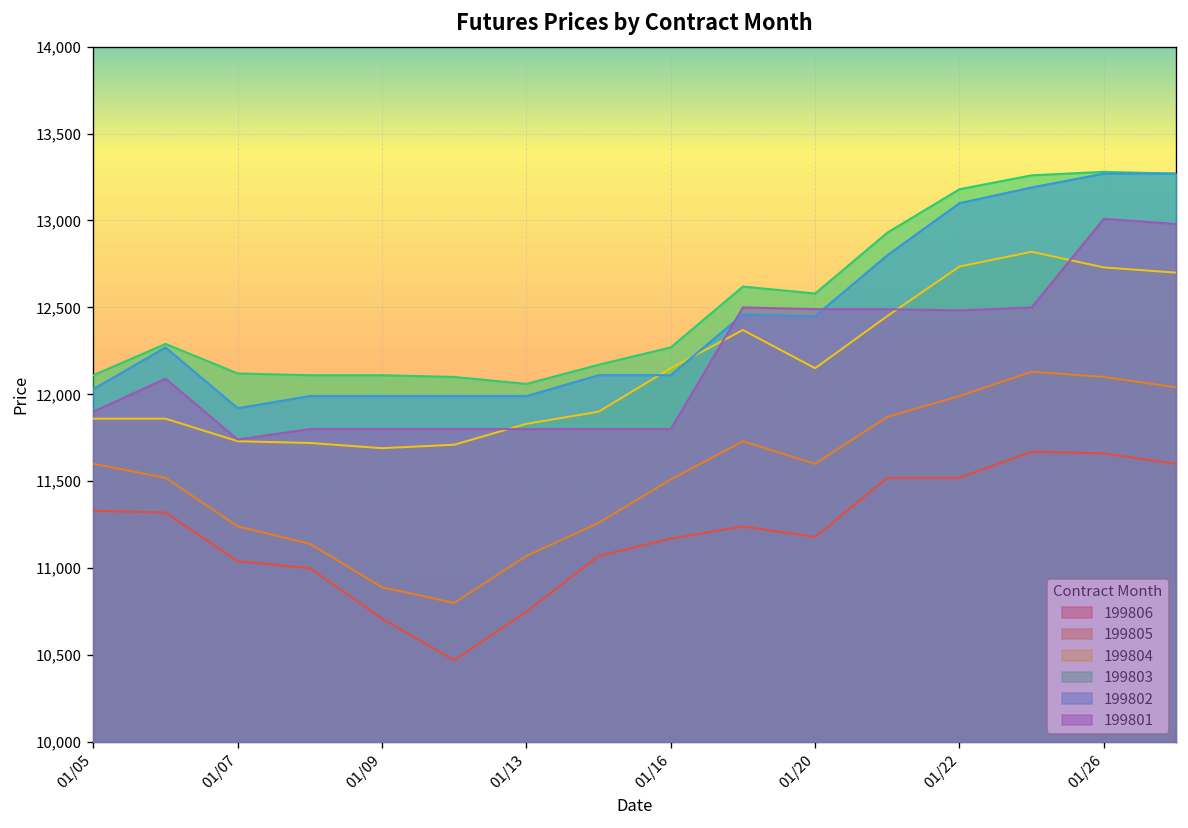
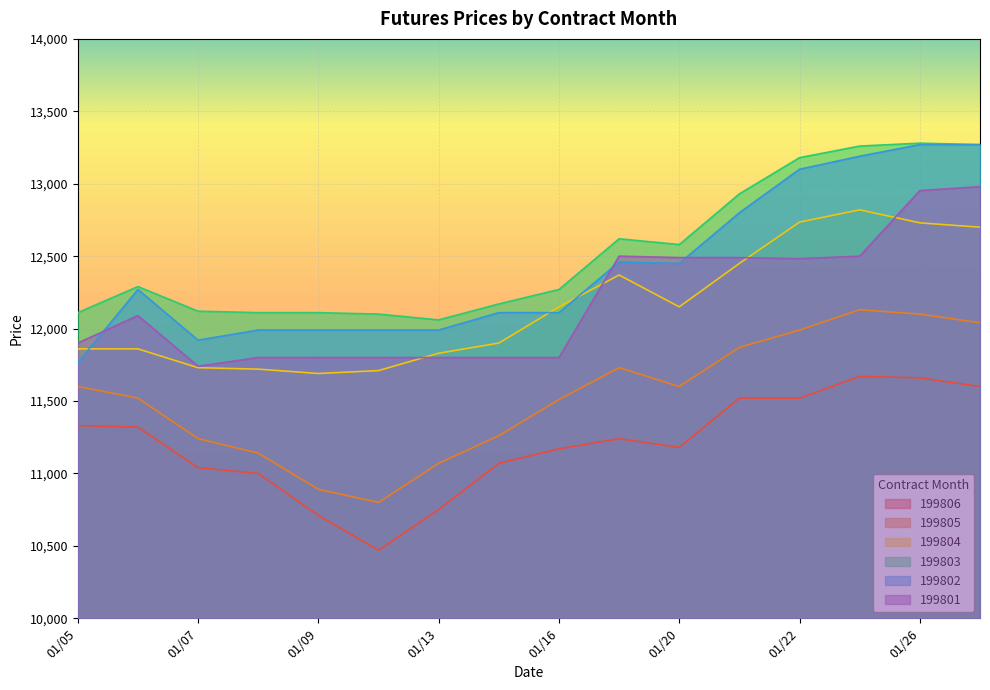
  {
    "199804": {
      "01/05": "11,860",
      "01/09": "11,690",
      "01/13": "11,830",
      "01/16": "12,150",
      "01/20": "12,150",
      "01/22": "12,740",
      "01/26": "12,730"
    },
    "199803": {
      "01/05": "12,110",
      "01/07": "12,120",
      "01/09": "12,110",
      "01/13": "12,060",
      "01/16": "12,270",
      "01/20": "12,580",
      "01/22": "13,180"
    },
    "199802": {
-     "01/05": "12,030",
+     "01/05": "11,770",
      "01/07": "11,920",
      "01/09": "11,990",
      "01/13": "11,990",
      "01/16": "12,110",
      "01/20": "12,450",
      "01/22": "13,100"
    },
    "199801": {
      "01/05": "11,900",
      "01/09": "11,800",
      "01/13": "11,800",
      "01/16": "11,800",
      "01/20": "12,490",
      "01/22": "12,480",
-     "01/26": "13,010"
+     "01/26": "12,950"
    }
  }
